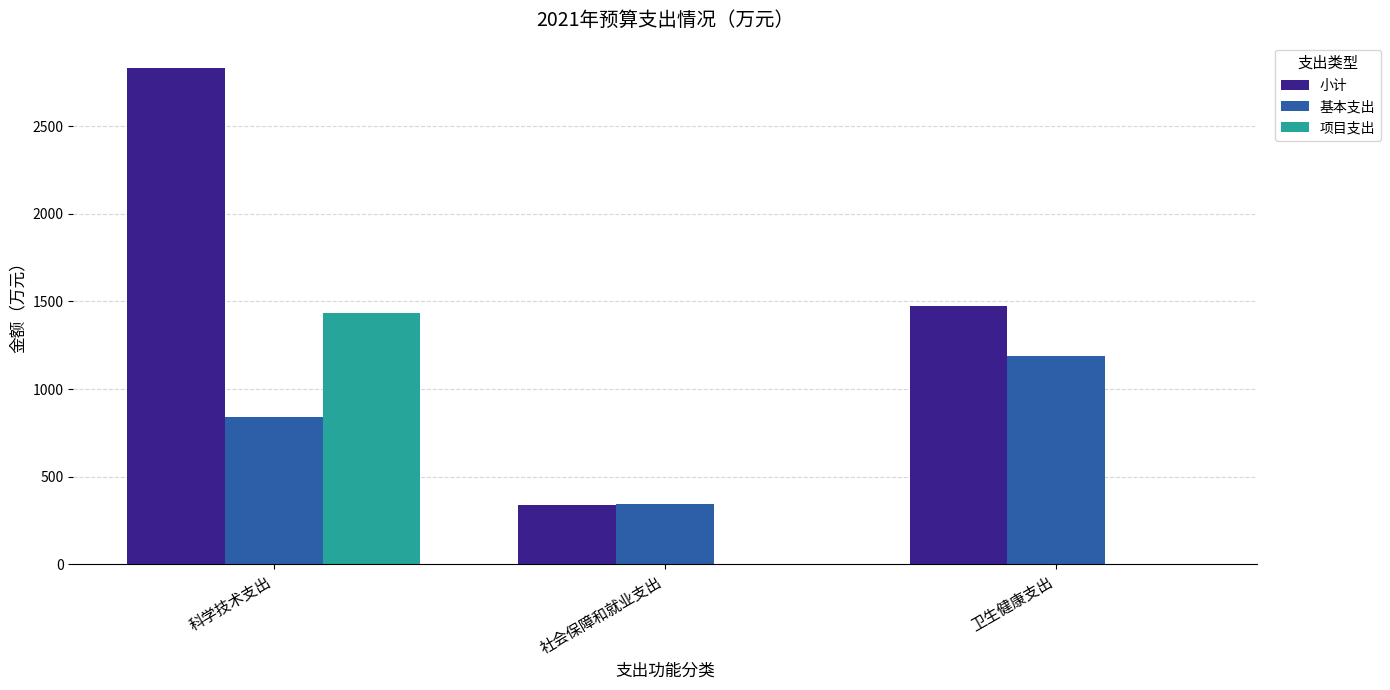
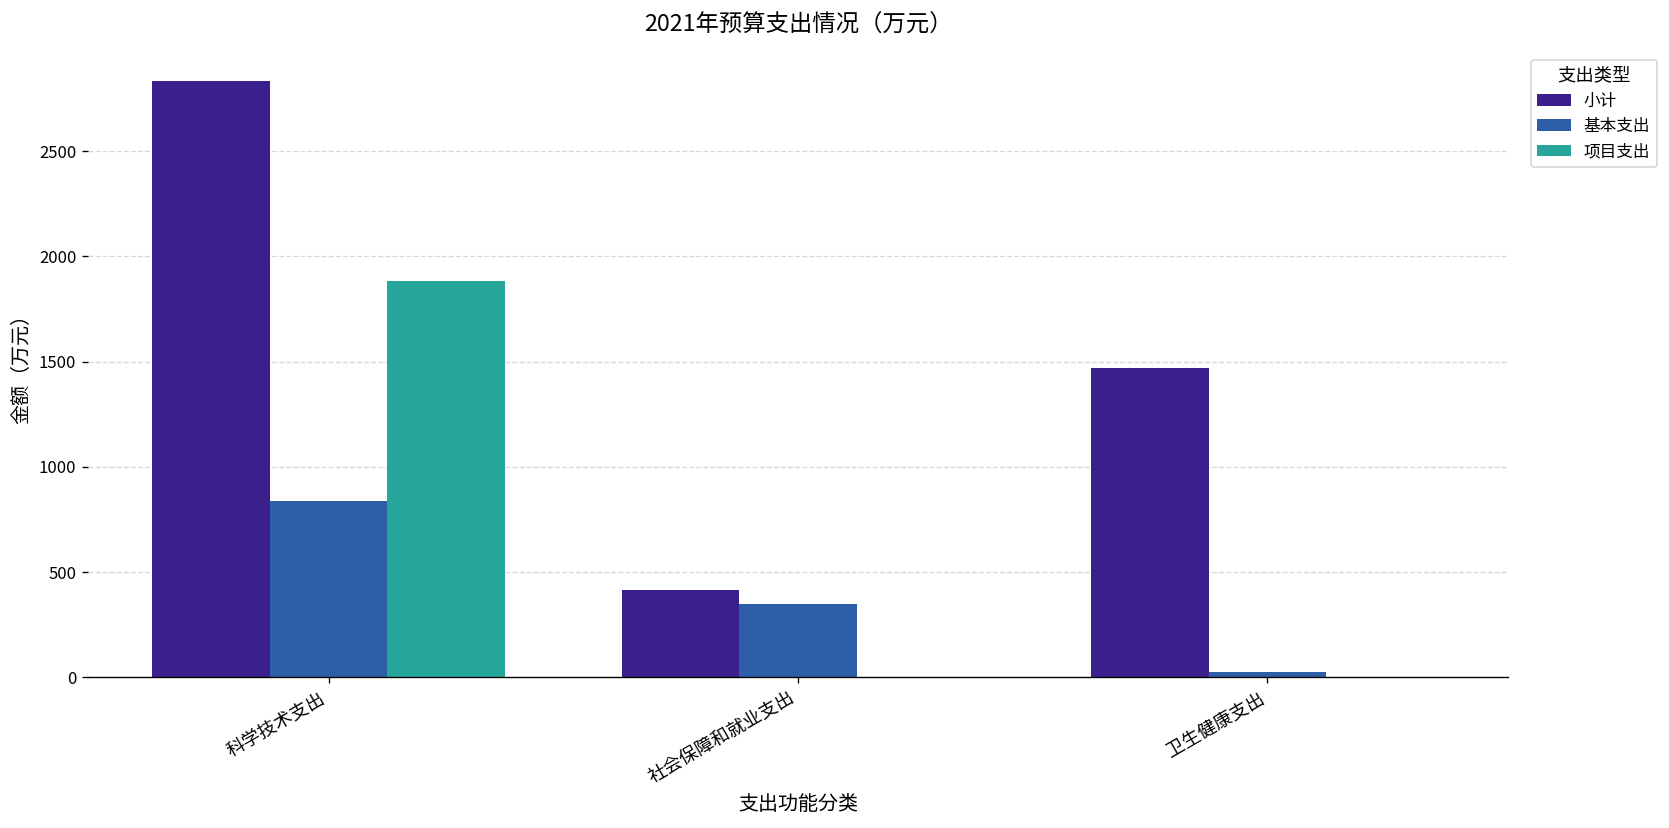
  {
    "小计": {
      "科学技术支出": 2830,
-     "社会保障和就业支出": 340,
+     "社会保障和就业支出": 420,
      "卫生健康支出": 1470
    },
    "基本支出": {
      "科学技术支出": 840,
      "社会保障和就业支出": 350,
-     "卫生健康支出": 1190
+     "卫生健康支出": 30
    },
    "项目支出": {
-     "科学技术支出": 1440,
+     "科学技术支出": 1880,
      "社会保障和就业支出": 0,
      "卫生健康支出": 0
    }
  }
